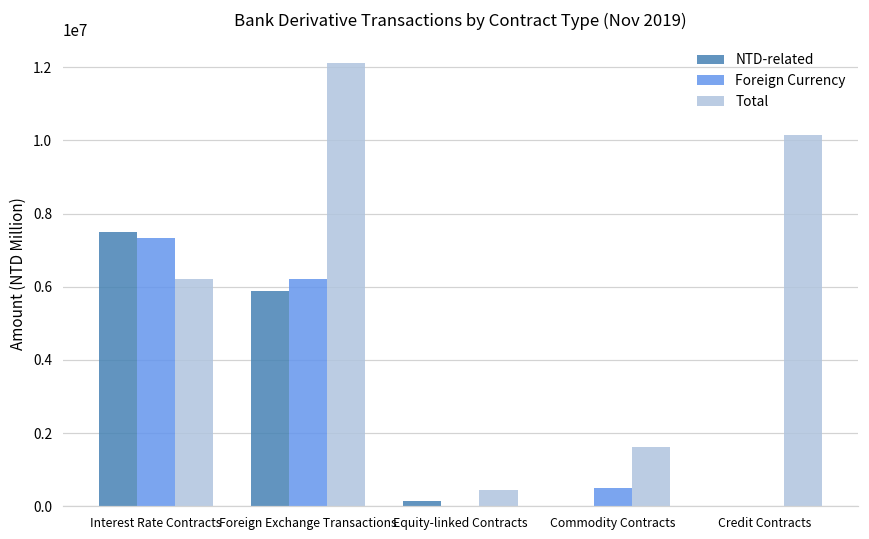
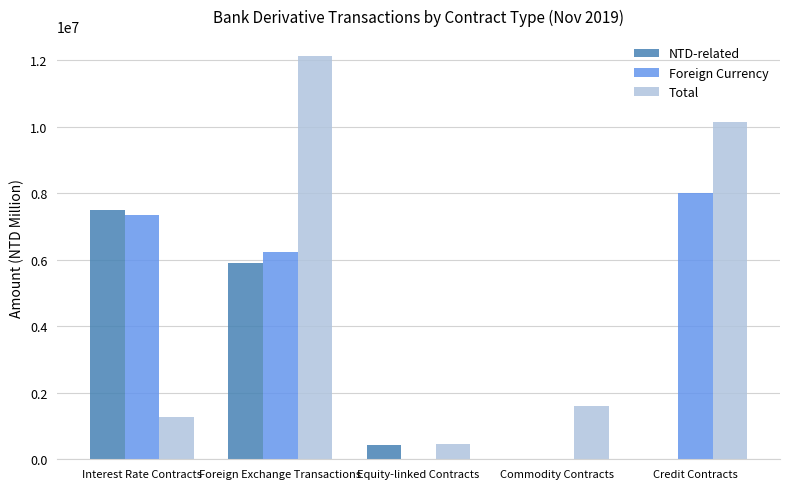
  {
    "NTD-related": {
      "Interest Rate Contracts": 7500000,
      "Foreign Exchange Transactions": 5900000,
-     "Equity-linked Contracts": 100000,
+     "Equity-linked Contracts": 400000,
      "Credit Contracts": 0
    },
    "Foreign Currency": {
      "Interest Rate Contracts": 7300000,
      "Foreign Exchange Transactions": 6200000,
-     "Commodity Contracts": 500000,
-     "Credit Contracts": 0
+     "Commodity Contracts": 0,
+     "Credit Contracts": 8000000
    },
    "Total": {
-     "Interest Rate Contracts": 6200000,
+     "Interest Rate Contracts": 1300000,
      "Foreign Exchange Transactions": 12100000,
      "Equity-linked Contracts": 500000,
      "Commodity Contracts": 1600000,
      "Credit Contracts": 10100000
    }
  }
